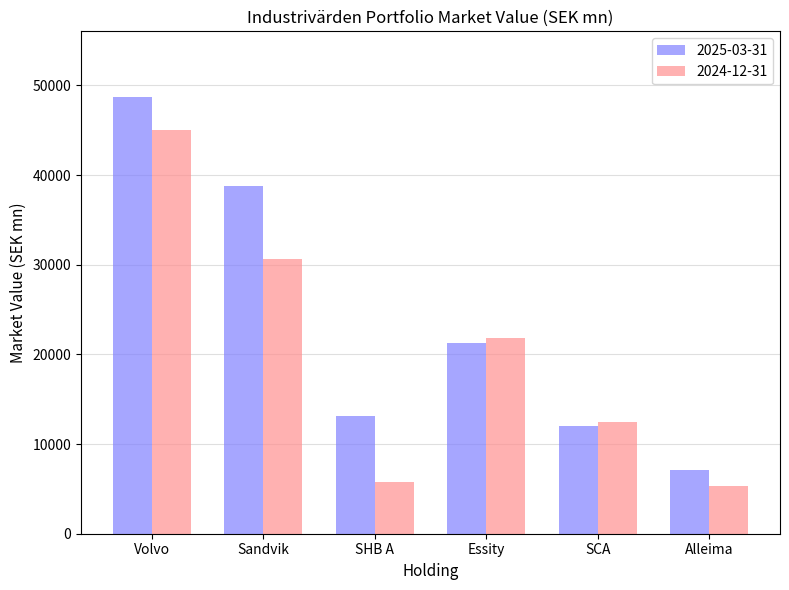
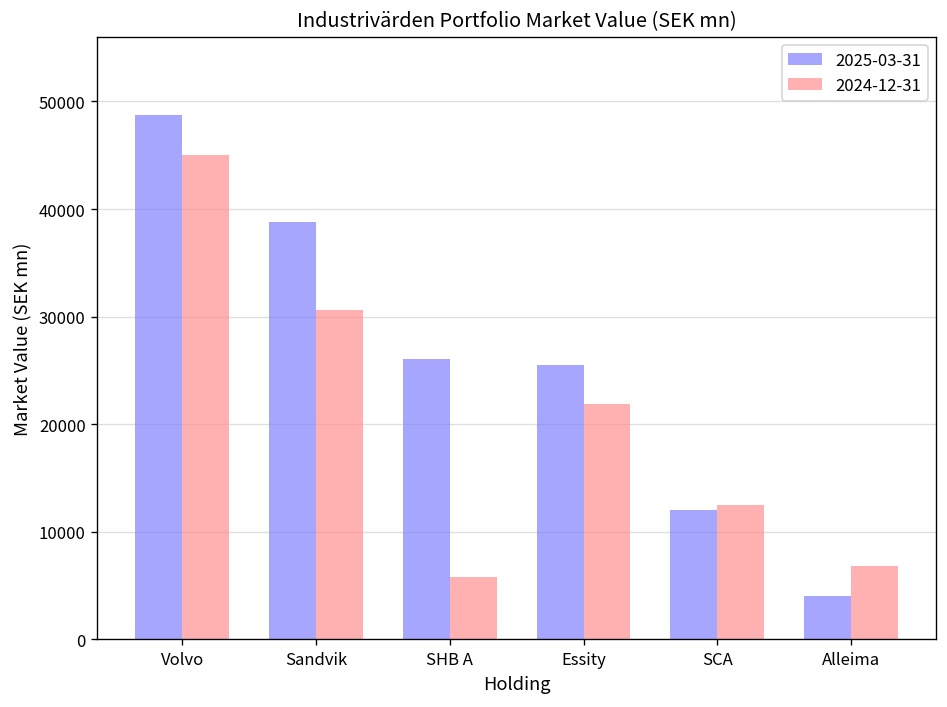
  {
    "2025-03-31": {
      "Volvo": 49000,
      "Sandvik": 39000,
-     "SHB A": 13000,
-     "Essity": 21000,
+     "SHB A": 26000,
+     "Essity": 25000,
      "SCA": 12000,
-     "Alleima": 7000
+     "Alleima": 4000
    },
    "2024-12-31": {
      "Volvo": 45000,
      "Sandvik": 31000,
      "SHB A": 6000,
      "Essity": 22000,
      "SCA": 13000,
-     "Alleima": 5000
+     "Alleima": 7000
    }
  }
